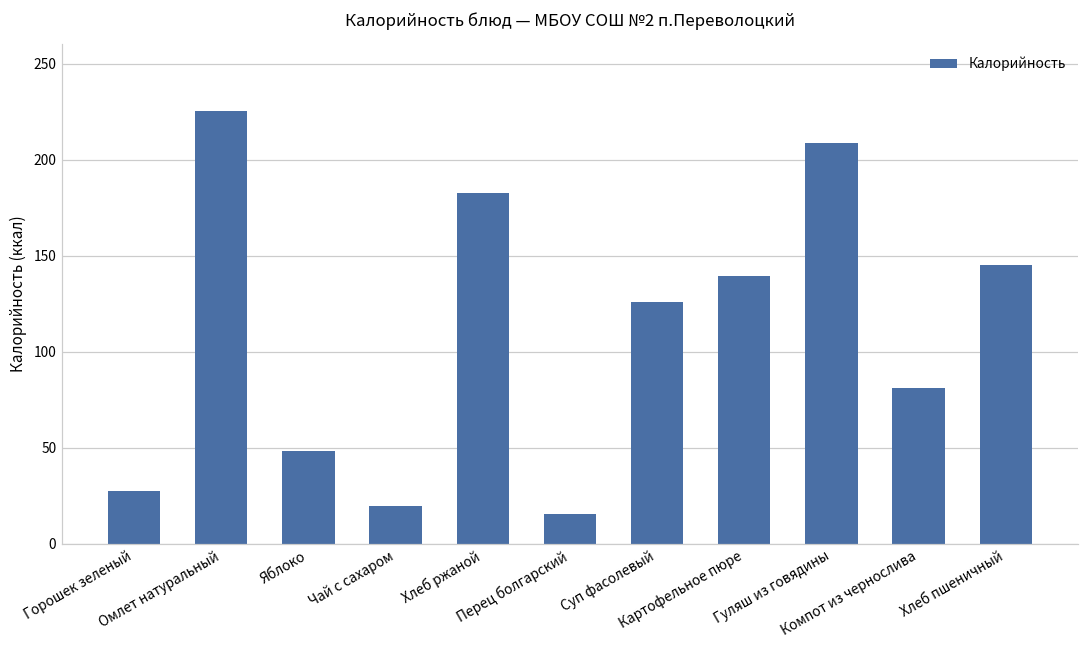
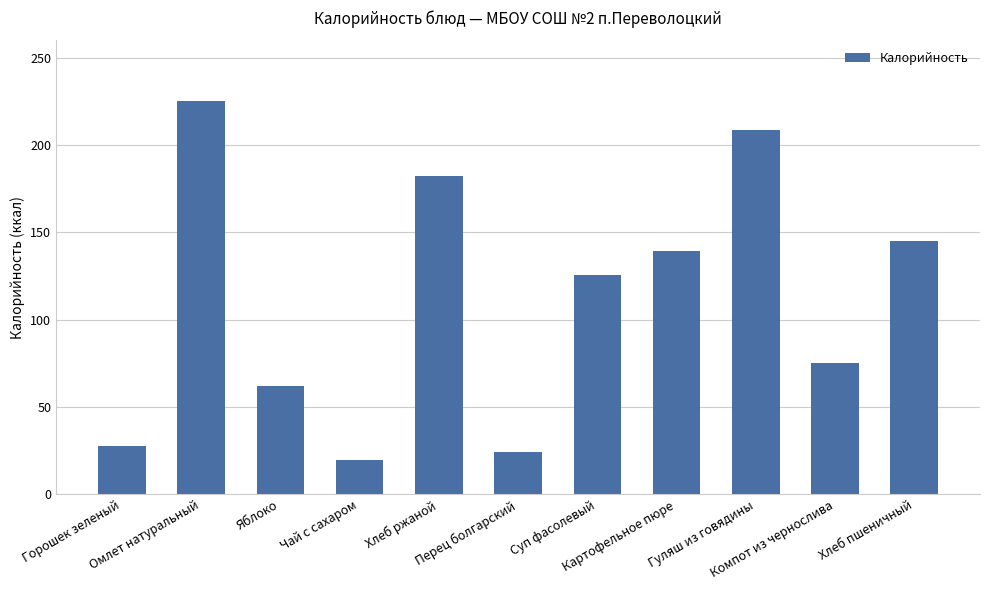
  {
    "Горошек зеленый": 28,
    "Омлет натуральный": 226,
-   "Яблоко": 48,
+   "Яблоко": 62,
    "Чай с сахаром": 20,
    "Хлеб ржаной": 183,
-   "Перец болгарский": 15,
+   "Перец болгарский": 24,
    "Суп фасолевый": 126,
    "Картофельное пюре": 139,
    "Гуляш из говядины": 209,
-   "Компот из чернослива": 81,
+   "Компот из чернослива": 75,
    "Хлеб пшеничный": 145
  }
